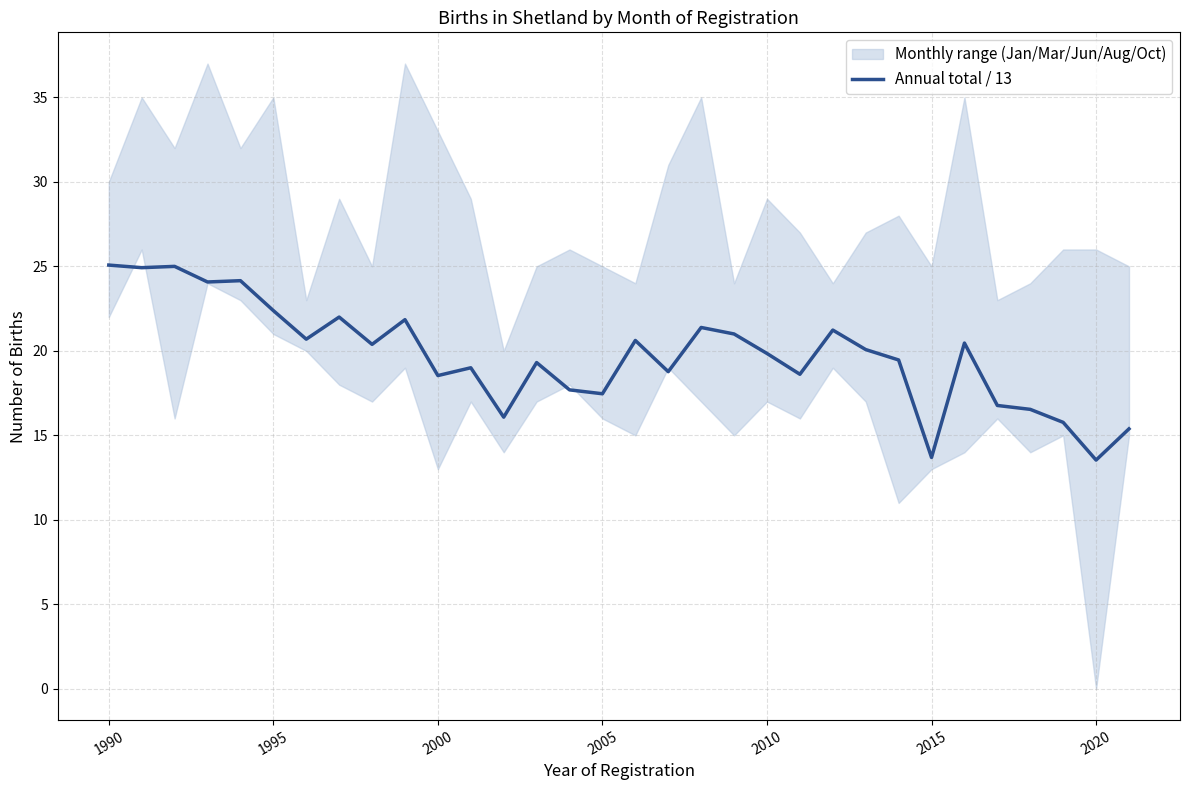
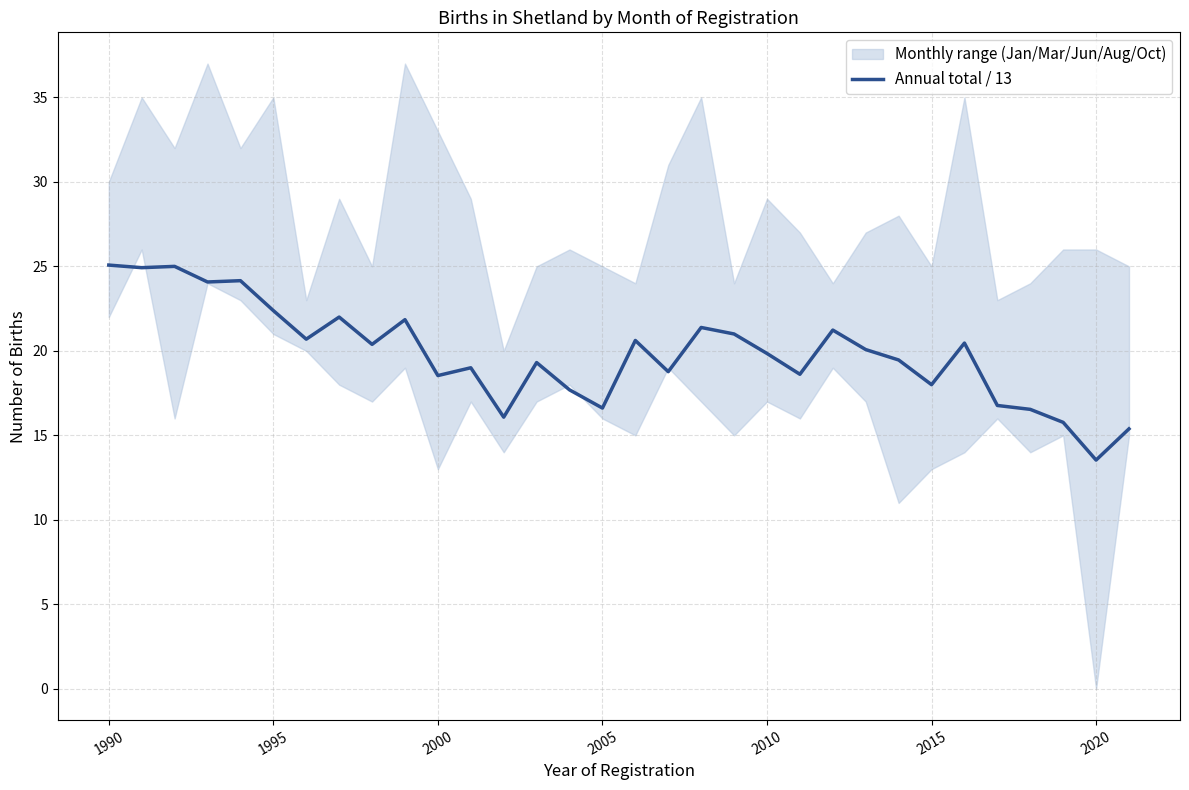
  {
    "Annual total / 13": {
      "1990": 25.1,
      "1995": 22.4,
      "2000": 18.5,
-     "2005": 17.5,
+     "2005": 16.6,
      "2010": 19.8,
-     "2015": 13.7,
+     "2015": 18.0,
      "2020": 13.5
    }
  }
